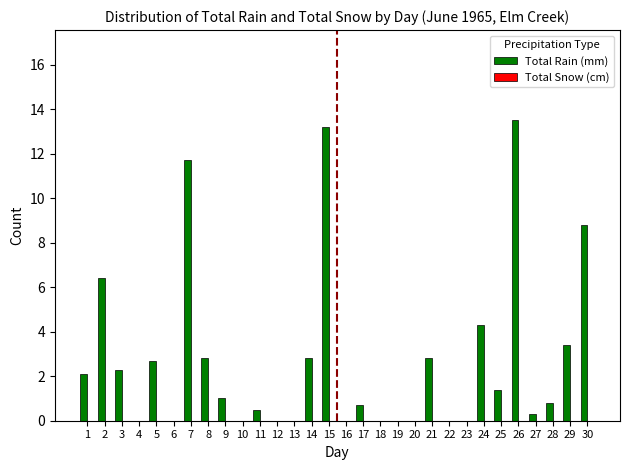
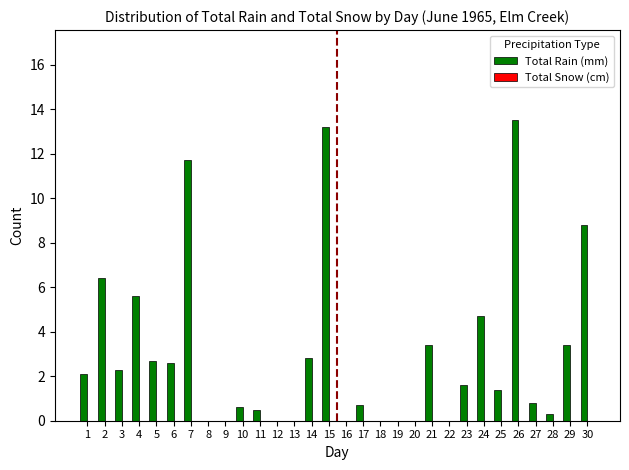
  {
    "Total Rain (mm)": {
      "1": 2.1,
      "2": 6.4,
      "3": 2.3,
-     "4": 0.0,
+     "4": 5.6,
      "5": 2.7,
-     "6": 0.0,
+     "6": 2.6,
      "7": 11.7,
-     "8": 2.8,
-     "9": 1,
-     "10": 0.0,
+     "8": 0.0,
+     "9": 0,
+     "10": 0.6,
      "11": 0.5,
      "12": 0.0,
      "13": 0.0,
      "14": 2.8,
      "15": 13.2,
      "16": 0.0,
      "17": 0.7,
      "18": 0.0,
      "19": 0.0,
      "20": 0.0,
-     "21": 2.8,
+     "21": 3.4,
      "22": 0.0,
-     "23": 0.0,
-     "24": 4.3,
+     "23": 1.6,
+     "24": 4.7,
      "25": 1.4,
      "26": 13.5,
-     "27": 0.3,
-     "28": 0.8,
+     "27": 0.8,
+     "28": 0.3,
      "29": 3.4,
      "30": 8.8
    },
    "Total Snow (cm)": {
      "1": 0.0,
      "2": 0.0,
      "3": 0.0,
      "4": 0.0,
      "5": 0.0,
      "6": 0.0,
      "7": 0.0,
      "8": 0.0,
      "9": 0.0,
      "10": 0.0,
      "11": 0.0,
      "12": 0.0,
      "13": 0.0,
      "14": 0.0,
      "15": 0.0,
      "16": 0.0,
      "17": 0.0,
      "18": 0.0,
      "19": 0.0,
      "20": 0.0,
      "21": 0.0,
      "22": 0.0,
      "23": 0.0,
      "24": 0.0,
      "25": 0.0,
      "26": 0.0,
      "27": 0.0,
      "28": 0.0,
      "29": 0.0,
      "30": 0.0
    }
  }
